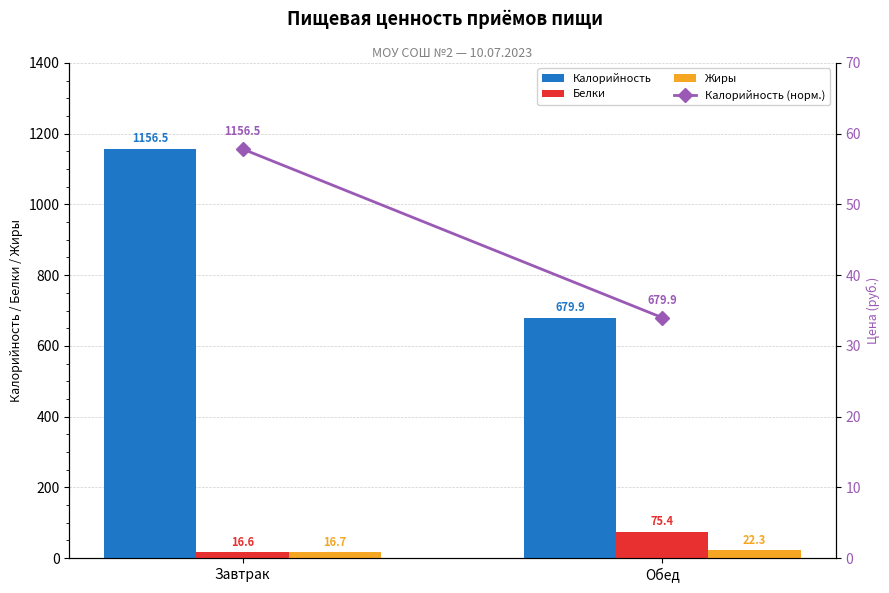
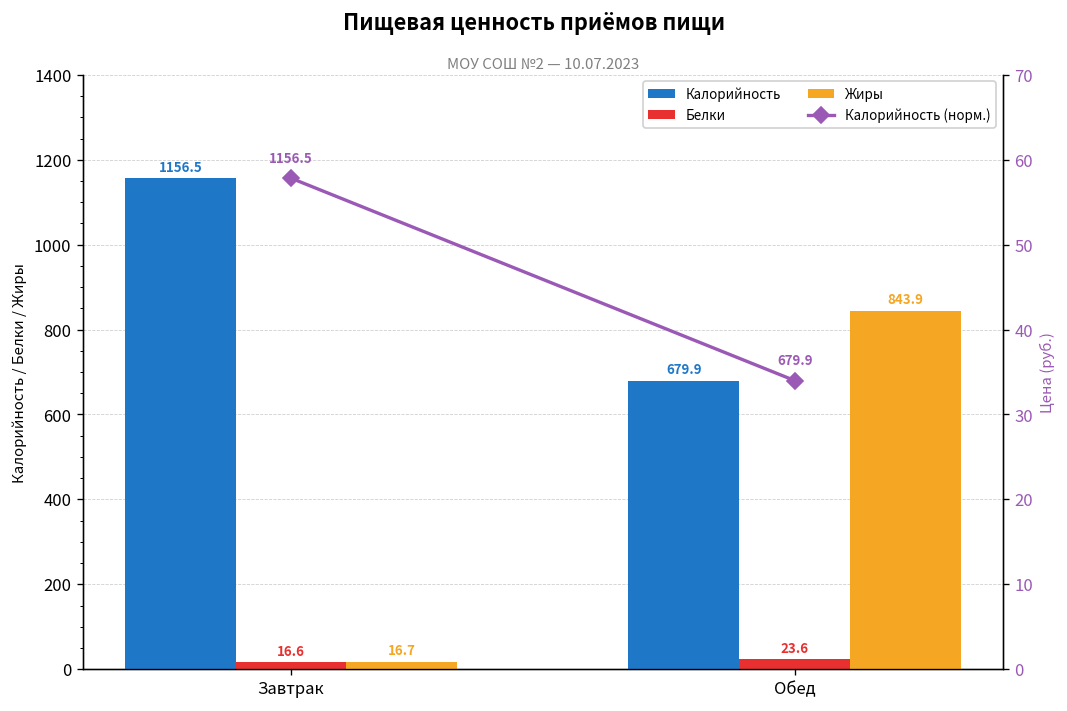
  {
    "Калорийность": {
      "Завтрак": 1156.5,
      "Обед": 679.9
    },
    "Белки": {
      "Завтрак": 16.6,
-     "Обед": 75.4
+     "Обед": 23.6
    },
    "Жиры": {
      "Завтрак": 16.7,
-     "Обед": 22.3
+     "Обед": 843.9
    }
  }
